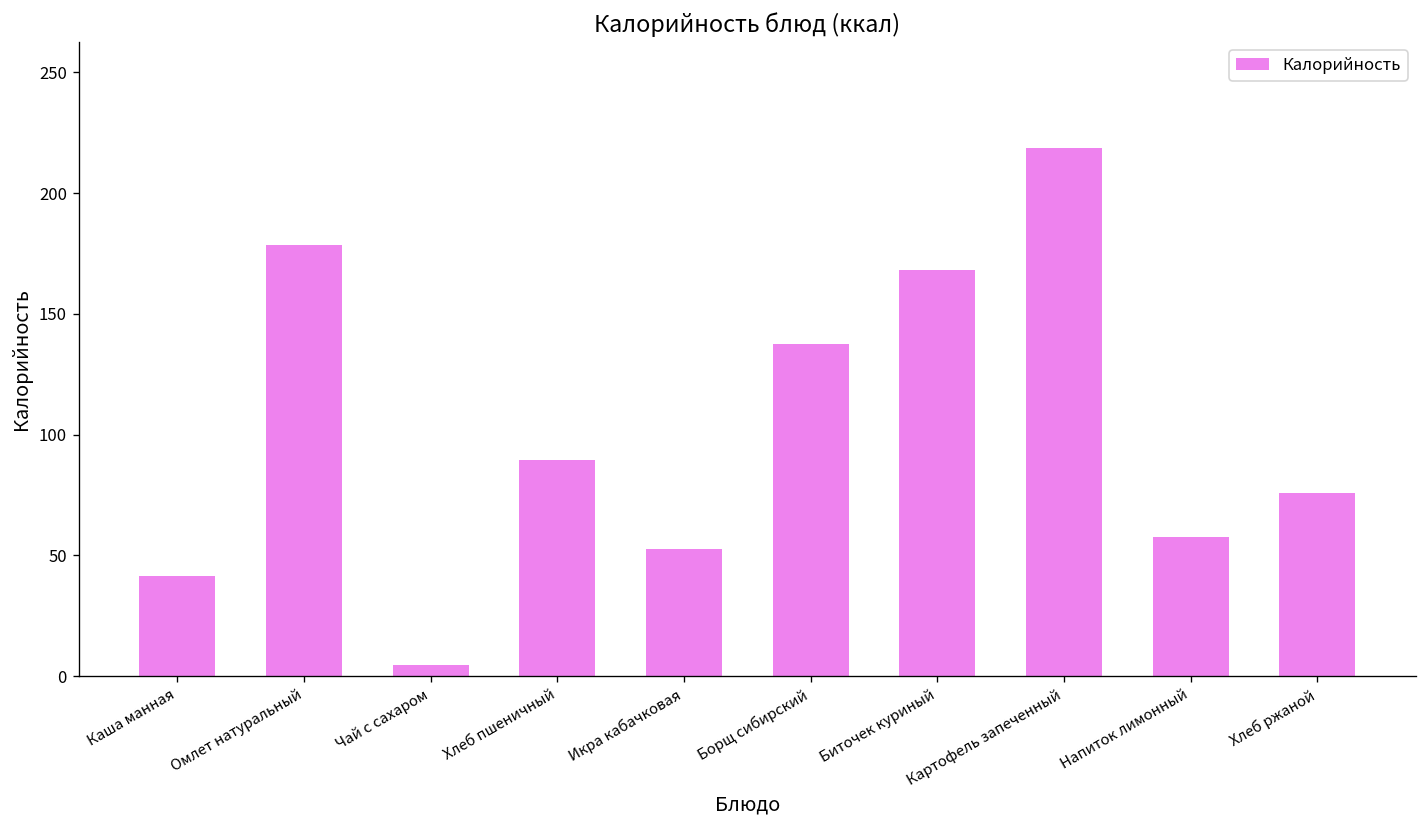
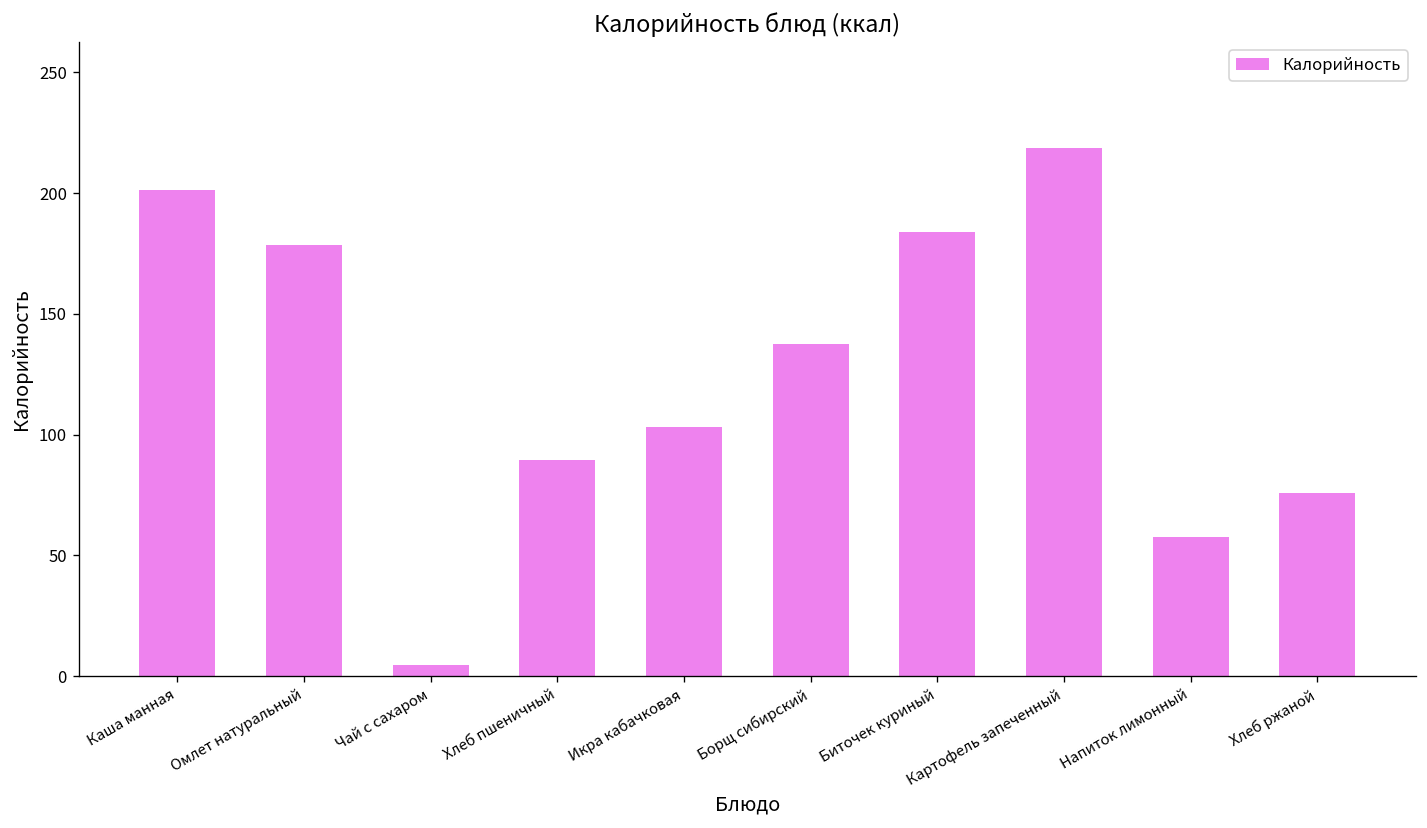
  {
-   "Каша манная": 41,
+   "Каша манная": 201,
    "Омлет натуральный": 178,
    "Чай с сахаром": 5,
    "Хлеб пшеничный": 90,
-   "Икра кабачковая": 52,
+   "Икра кабачковая": 103,
    "Борщ сибирский": 138,
-   "Биточек куриный": 168,
+   "Биточек куриный": 184,
    "Картофель запеченный": 219,
    "Напиток лимонный": 57,
    "Хлеб ржаной": 76
  }
